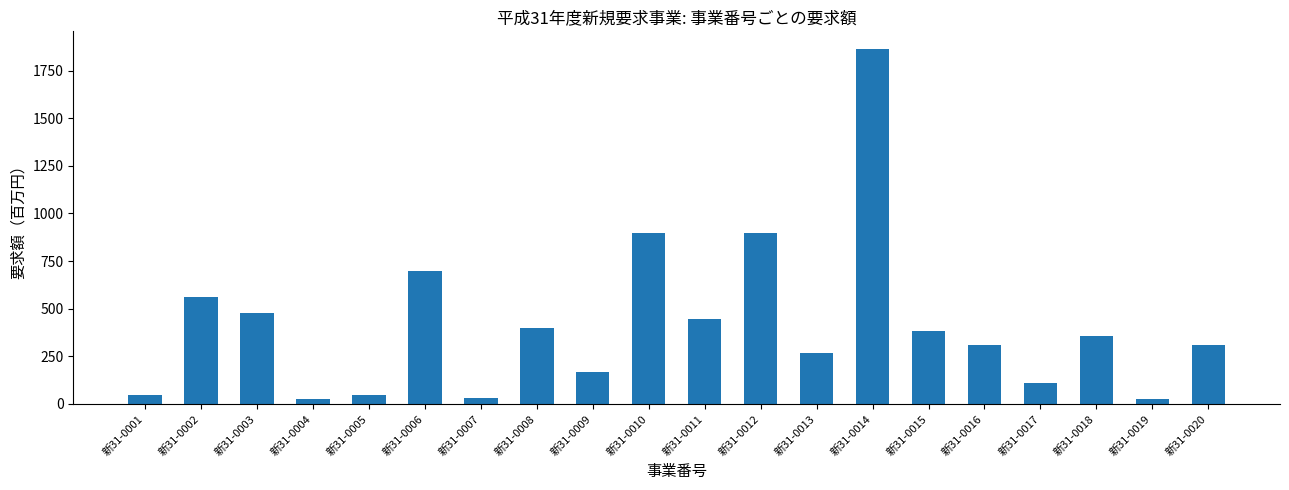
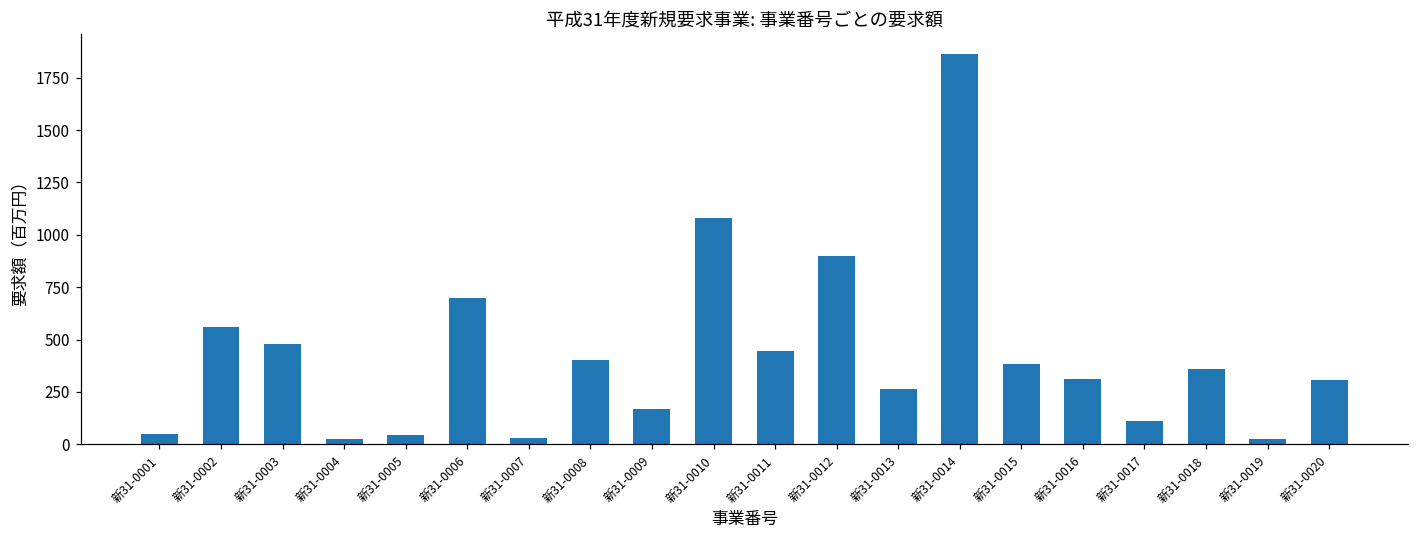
  {
    "新31-0001": 50,
    "新31-0002": 560,
    "新31-0003": 480,
    "新31-0004": 30,
    "新31-0005": 50,
    "新31-0006": 700,
    "新31-0007": 30,
    "新31-0008": 400,
    "新31-0009": 170,
-   "新31-0010": 900,
+   "新31-0010": 1080,
    "新31-0011": 450,
    "新31-0012": 900,
    "新31-0013": 270,
    "新31-0014": 1860,
    "新31-0015": 380,
    "新31-0016": 310,
    "新31-0017": 110,
    "新31-0018": 360,
    "新31-0019": 30,
    "新31-0020": 310
  }
